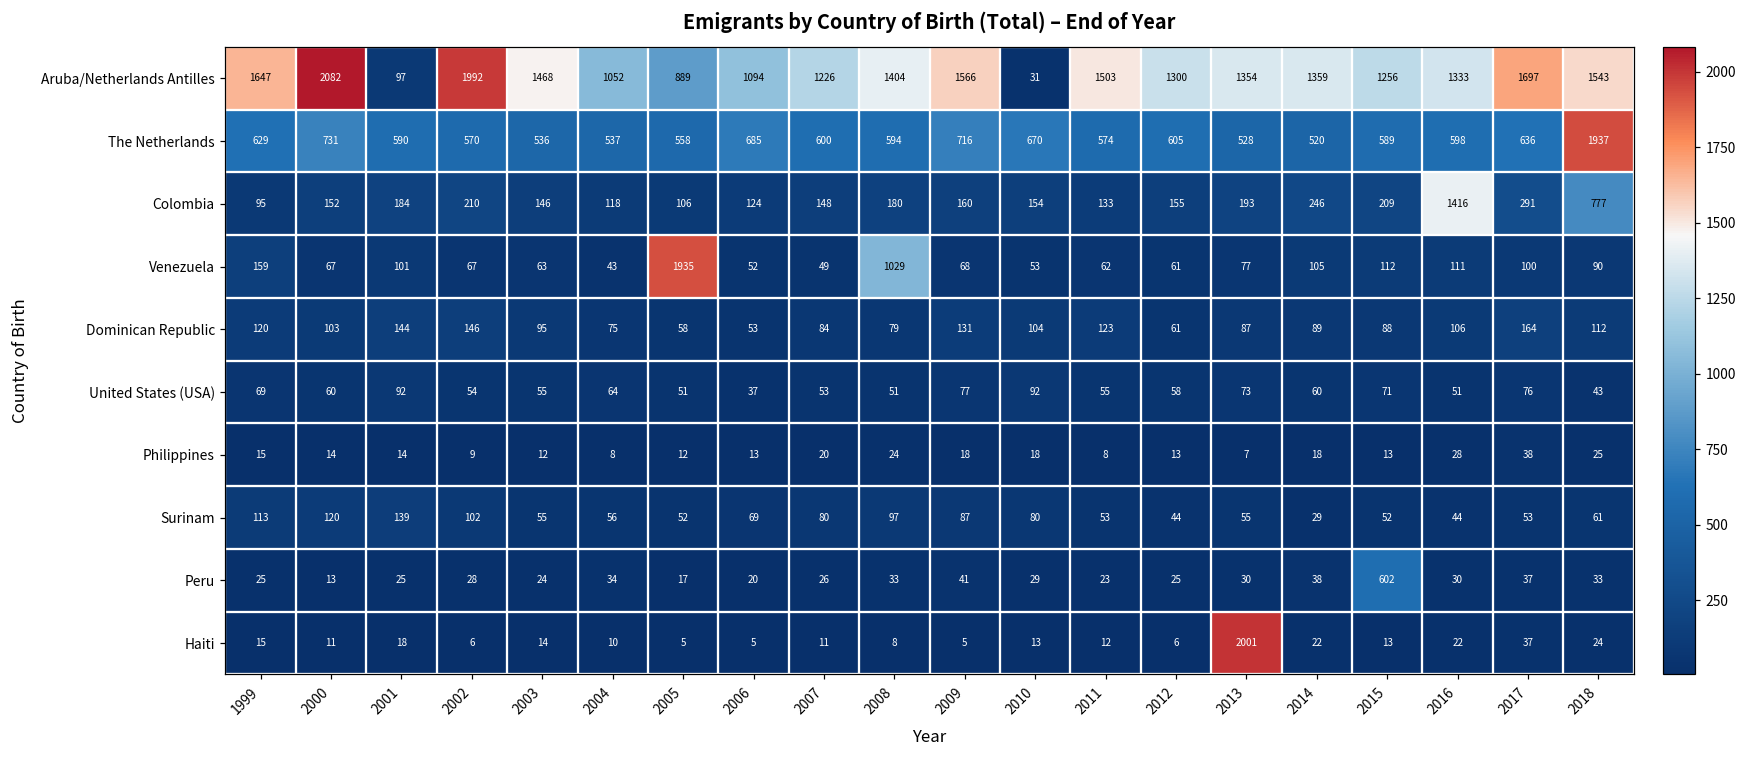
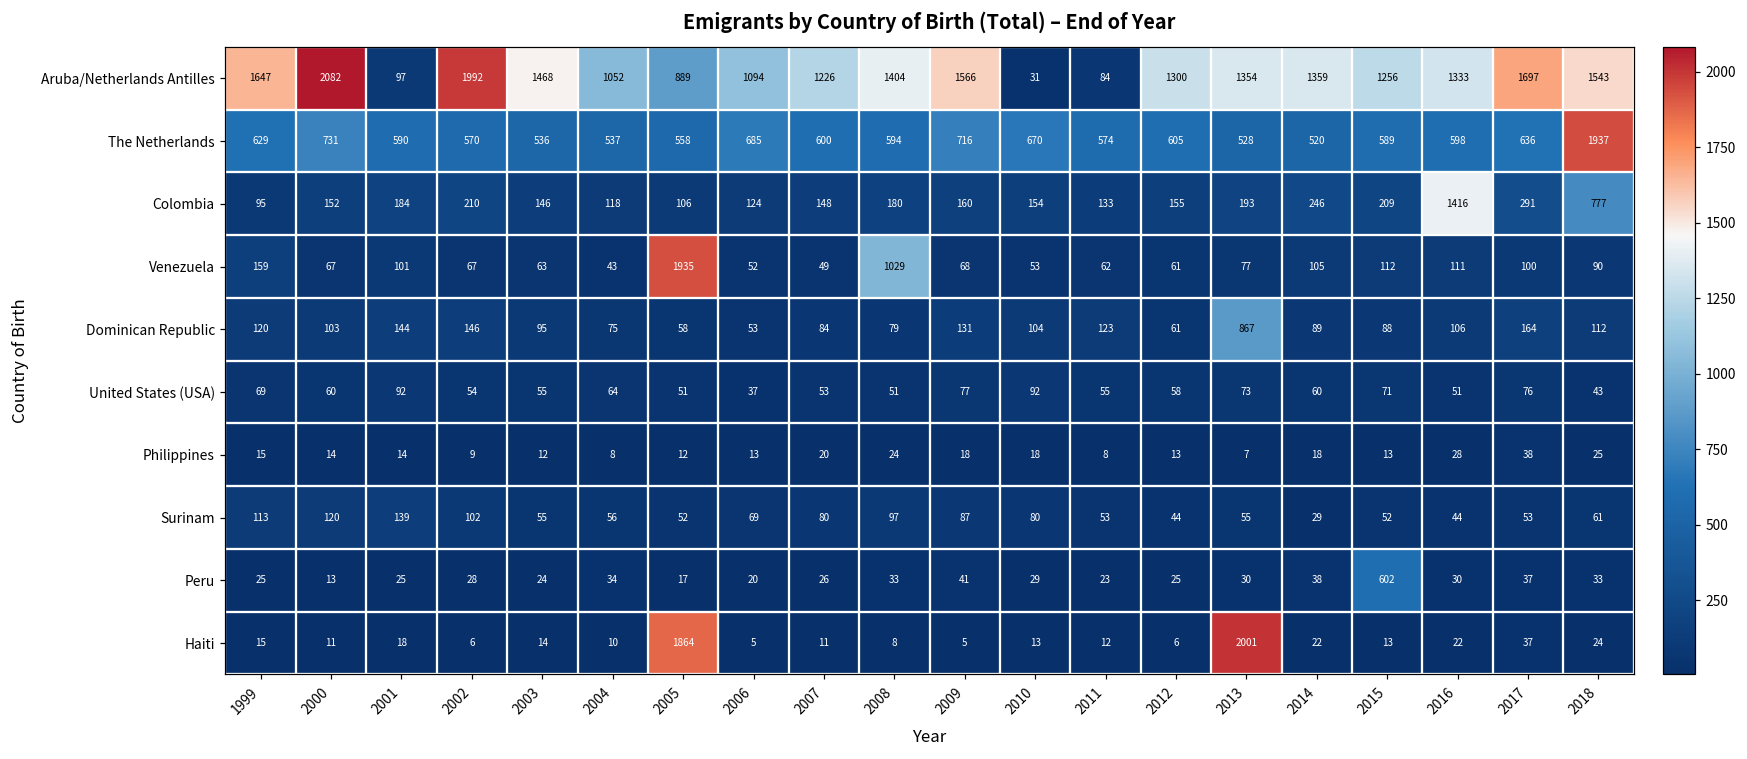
  {
    "Aruba/Netherlands Antilles": {
      "1999": 1647,
      "2000": 2082,
      "2001": 97,
      "2002": 1992,
      "2003": 1468,
      "2004": 1052,
      "2005": 889,
      "2006": 1094,
      "2007": 1226,
      "2008": 1404,
      "2009": 1566,
      "2010": 31,
-     "2011": 1503,
+     "2011": 84,
      "2012": 1300,
      "2013": 1354,
      "2014": 1359,
      "2015": 1256,
      "2016": 1333,
      "2017": 1697,
      "2018": 1543
    },
    "The Netherlands": {
      "1999": 629,
      "2000": 731,
      "2001": 590,
      "2002": 570,
      "2003": 536,
      "2004": 537,
      "2005": 558,
      "2006": 685,
      "2007": 600,
      "2008": 594,
      "2009": 716,
      "2010": 670,
      "2011": 574,
      "2012": 605,
      "2013": 528,
      "2014": 520,
      "2015": 589,
      "2016": 598,
      "2017": 636,
      "2018": 1937
    },
    "Colombia": {
      "1999": 95,
      "2000": 152,
      "2001": 184,
      "2002": 210,
      "2003": 146,
      "2004": 118,
      "2005": 106,
      "2006": 124,
      "2007": 148,
      "2008": 180,
      "2009": 160,
      "2010": 154,
      "2011": 133,
      "2012": 155,
      "2013": 193,
      "2014": 246,
      "2015": 209,
      "2016": 1416,
      "2017": 291,
      "2018": 777
    },
    "Venezuela": {
      "1999": 159,
      "2000": 67,
      "2001": 101,
      "2002": 67,
      "2003": 63,
      "2004": 43,
      "2005": 1935,
      "2006": 52,
      "2007": 49,
      "2008": 1029,
      "2009": 68,
      "2010": 53,
      "2011": 62,
      "2012": 61,
      "2013": 77,
      "2014": 105,
      "2015": 112,
      "2016": 111,
      "2017": 100,
      "2018": 90
    },
    "Dominican Republic": {
      "1999": 120,
      "2000": 103,
      "2001": 144,
      "2002": 146,
      "2003": 95,
      "2004": 75,
      "2005": 58,
      "2006": 53,
      "2007": 84,
      "2008": 79,
      "2009": 131,
      "2010": 104,
      "2011": 123,
      "2012": 61,
-     "2013": 87,
+     "2013": 867,
      "2014": 89,
      "2015": 88,
      "2016": 106,
      "2017": 164,
      "2018": 112
    },
    "United States (USA)": {
      "1999": 69,
      "2000": 60,
      "2001": 92,
      "2002": 54,
      "2003": 55,
      "2004": 64,
      "2005": 51,
      "2006": 37,
      "2007": 53,
      "2008": 51,
      "2009": 77,
      "2010": 92,
      "2011": 55,
      "2012": 58,
      "2013": 73,
      "2014": 60,
      "2015": 71,
      "2016": 51,
      "2017": 76,
      "2018": 43
    },
    "Philippines": {
      "1999": 15,
      "2000": 14,
      "2001": 14,
      "2002": 9,
      "2003": 12,
      "2004": 8,
      "2005": 12,
      "2006": 13,
      "2007": 20,
      "2008": 24,
      "2009": 18,
      "2010": 18,
      "2011": 8,
      "2012": 13,
      "2013": 7,
      "2014": 18,
      "2015": 13,
      "2016": 28,
      "2017": 38,
      "2018": 25
    },
    "Surinam": {
      "1999": 113,
      "2000": 120,
      "2001": 139,
      "2002": 102,
      "2003": 55,
      "2004": 56,
      "2005": 52,
      "2006": 69,
      "2007": 80,
      "2008": 97,
      "2009": 87,
      "2010": 80,
      "2011": 53,
      "2012": 44,
      "2013": 55,
      "2014": 29,
      "2015": 52,
      "2016": 44,
      "2017": 53,
      "2018": 61
    },
    "Peru": {
      "1999": 25,
      "2000": 13,
      "2001": 25,
      "2002": 28,
      "2003": 24,
      "2004": 34,
      "2005": 17,
      "2006": 20,
      "2007": 26,
      "2008": 33,
      "2009": 41,
      "2010": 29,
      "2011": 23,
      "2012": 25,
      "2013": 30,
      "2014": 38,
      "2015": 602,
      "2016": 30,
      "2017": 37,
      "2018": 33
    },
    "Haiti": {
      "1999": 15,
      "2000": 11,
      "2001": 18,
      "2002": 6,
      "2003": 14,
      "2004": 10,
-     "2005": 5,
+     "2005": 1864,
      "2006": 5,
      "2007": 11,
      "2008": 8,
      "2009": 5,
      "2010": 13,
      "2011": 12,
      "2012": 6,
      "2013": 2001,
      "2014": 22,
      "2015": 13,
      "2016": 22,
      "2017": 37,
      "2018": 24
    }
  }
